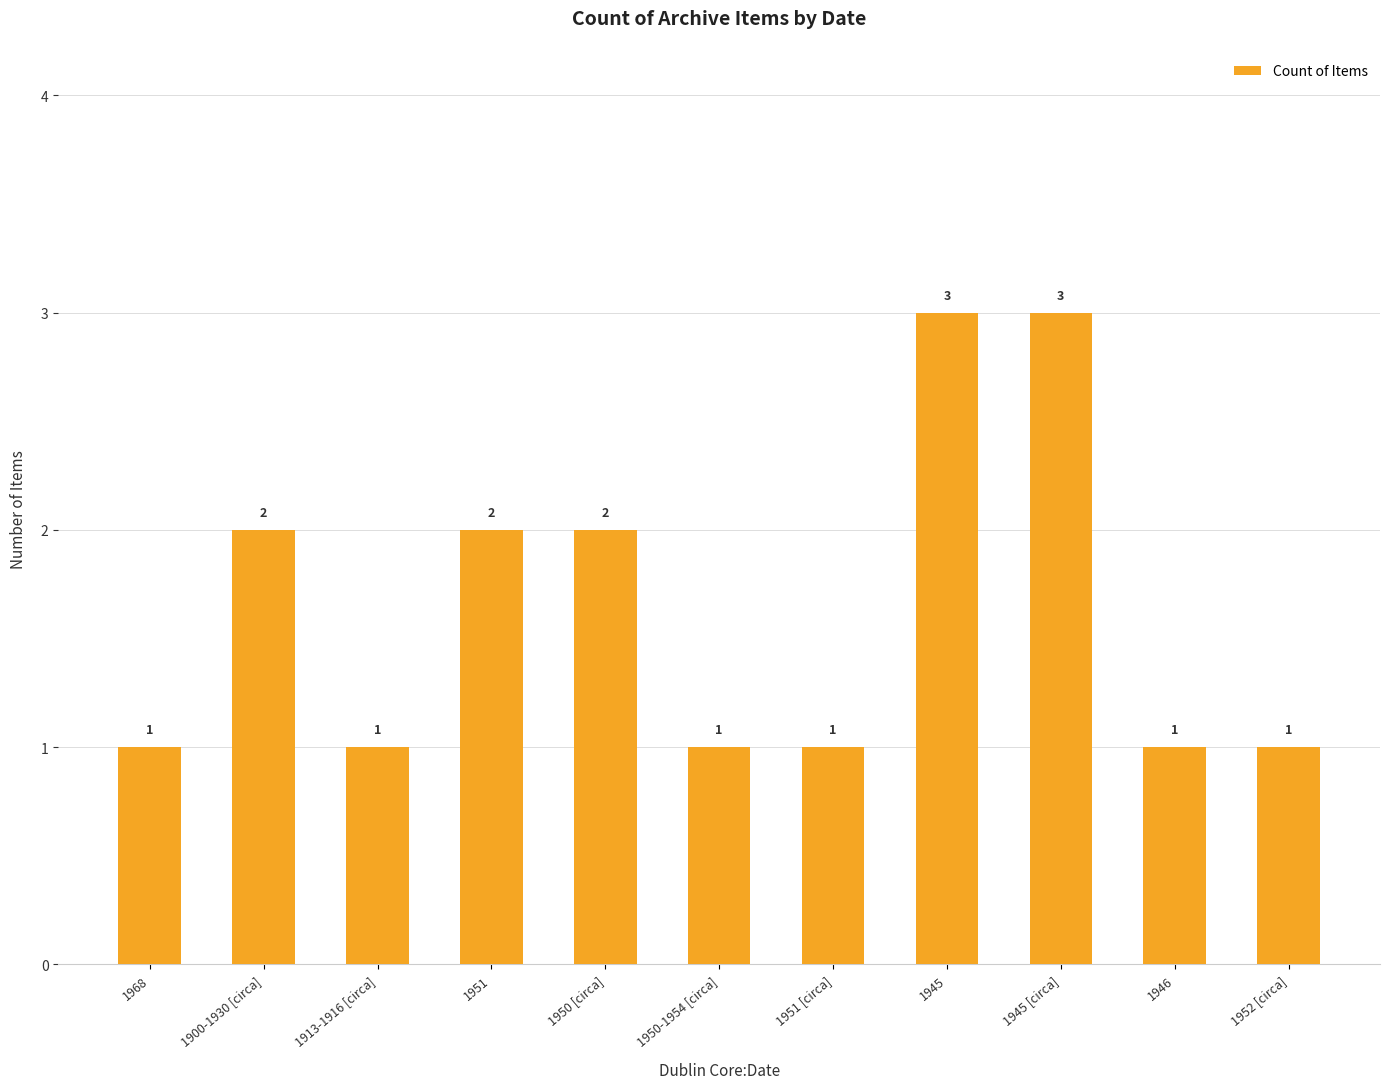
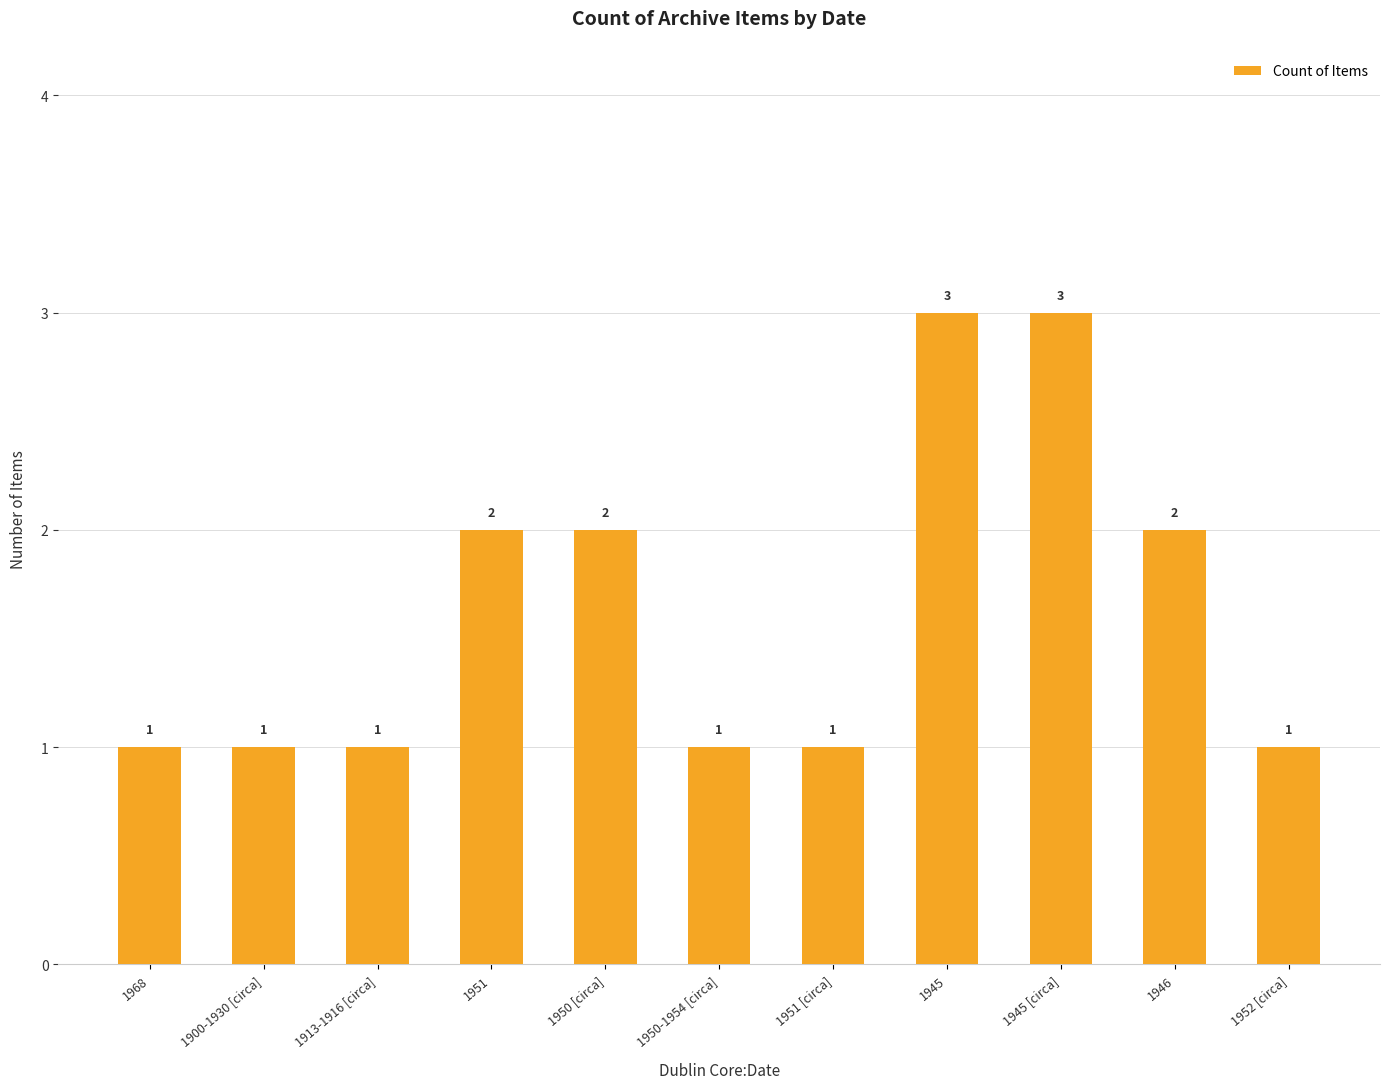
  {
    "1968": 1,
-   "1900-1930 [circa]": 2,
+   "1900-1930 [circa]": 1,
    "1913-1916 [circa]": 1,
    "1951": 2,
    "1950 [circa]": 2,
    "1950-1954 [circa]": 1,
    "1951 [circa]": 1,
    "1945": 3,
    "1945 [circa]": 3,
-   "1946": 1,
+   "1946": 2,
    "1952 [circa]": 1
  }
